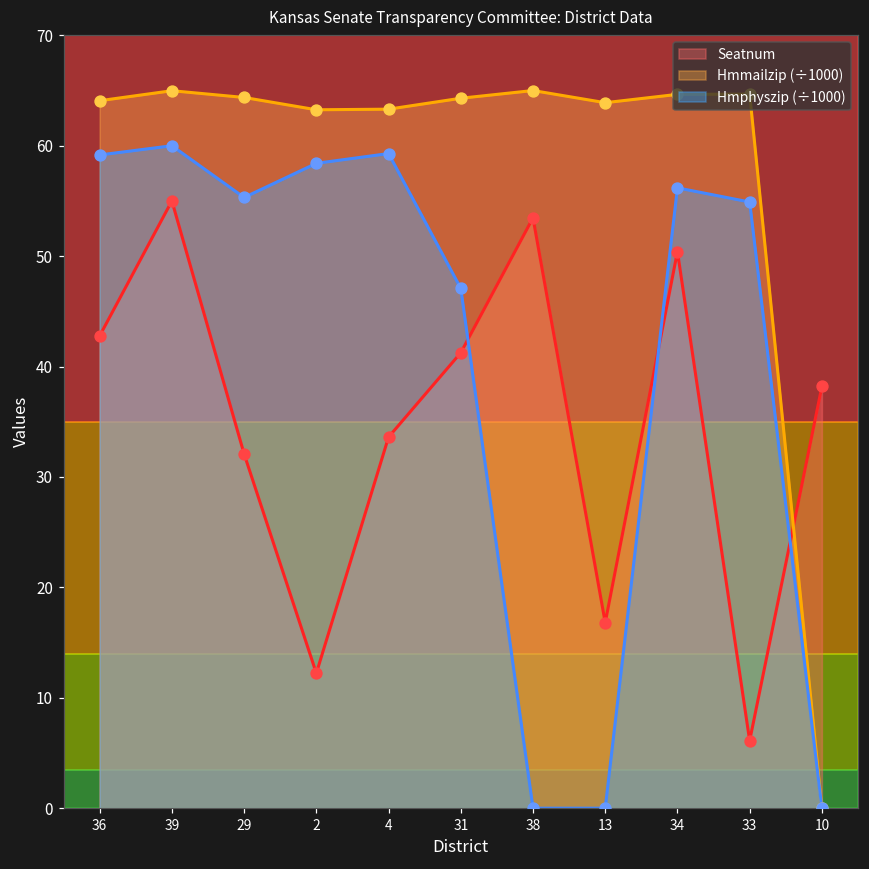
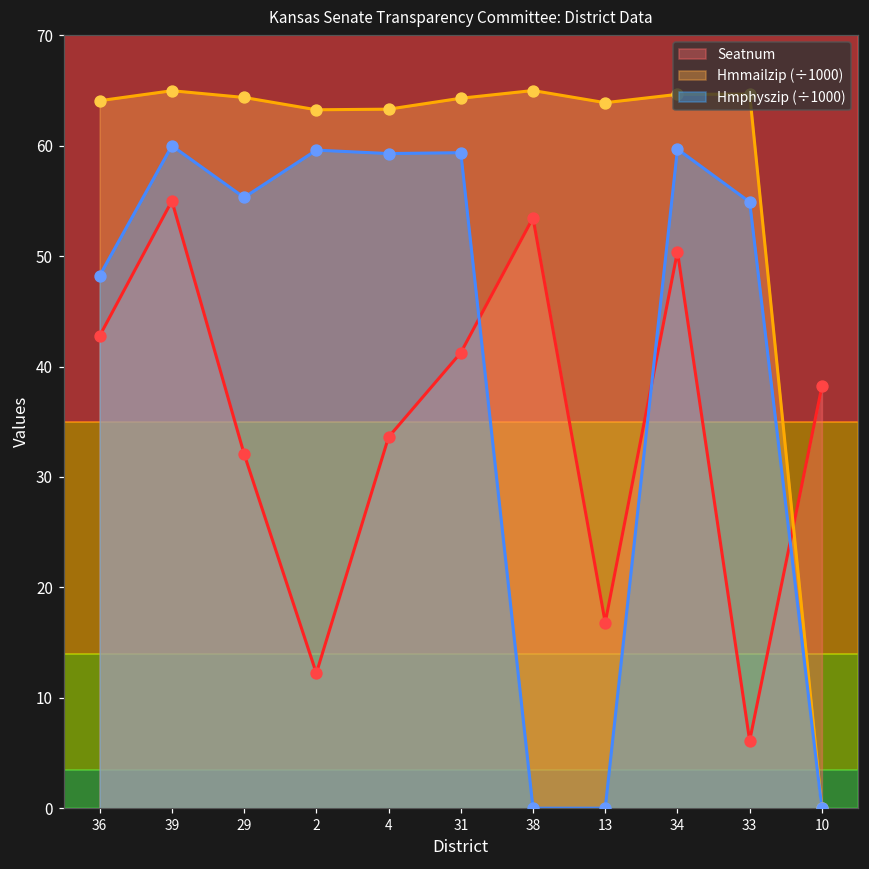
  {
    "Hmphyszip (÷1000)": {
-     "36": 59.2,
+     "36": 48.2,
      "39": 60.0,
      "29": 55.3,
-     "2": 58.4,
+     "2": 59.6,
      "4": 59.3,
-     "31": 47.1,
+     "31": 59.4,
      "38": 0.0,
      "13": 0.0,
-     "34": 56.2,
+     "34": 59.7,
      "33": 54.9
    }
  }
